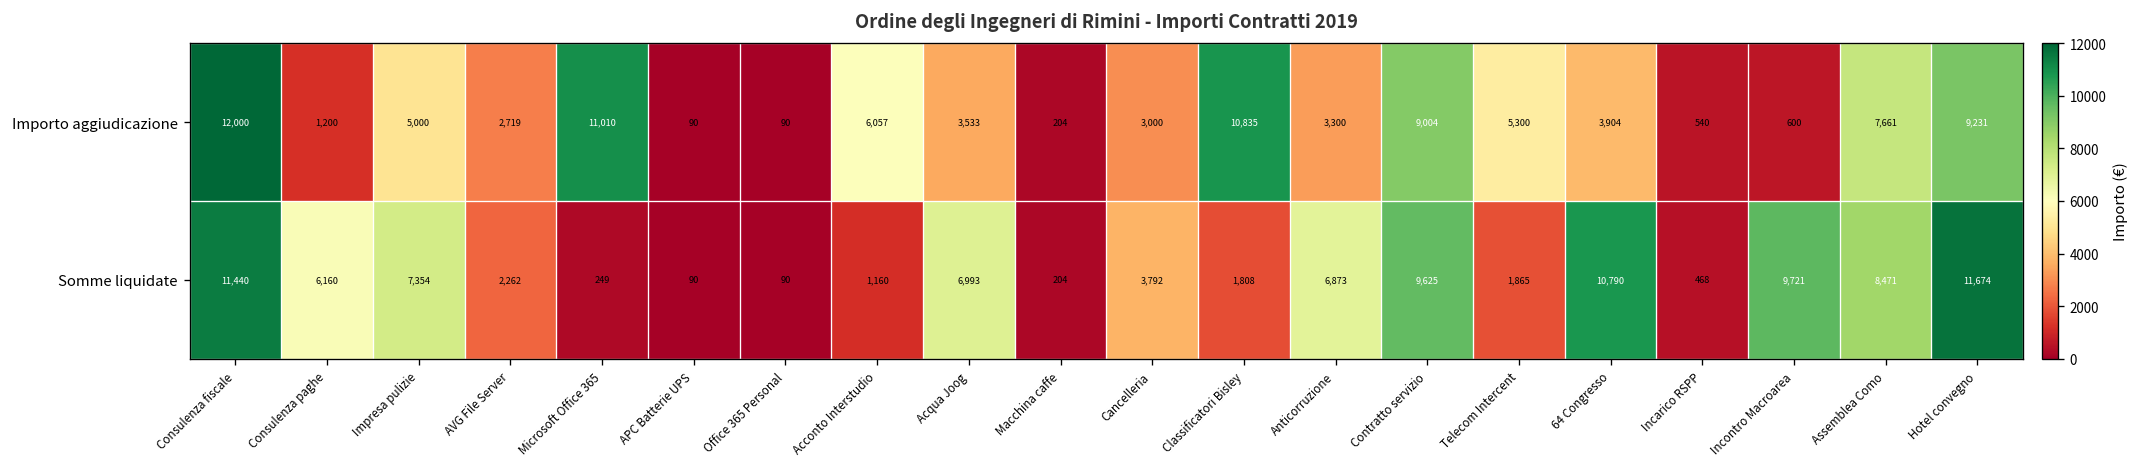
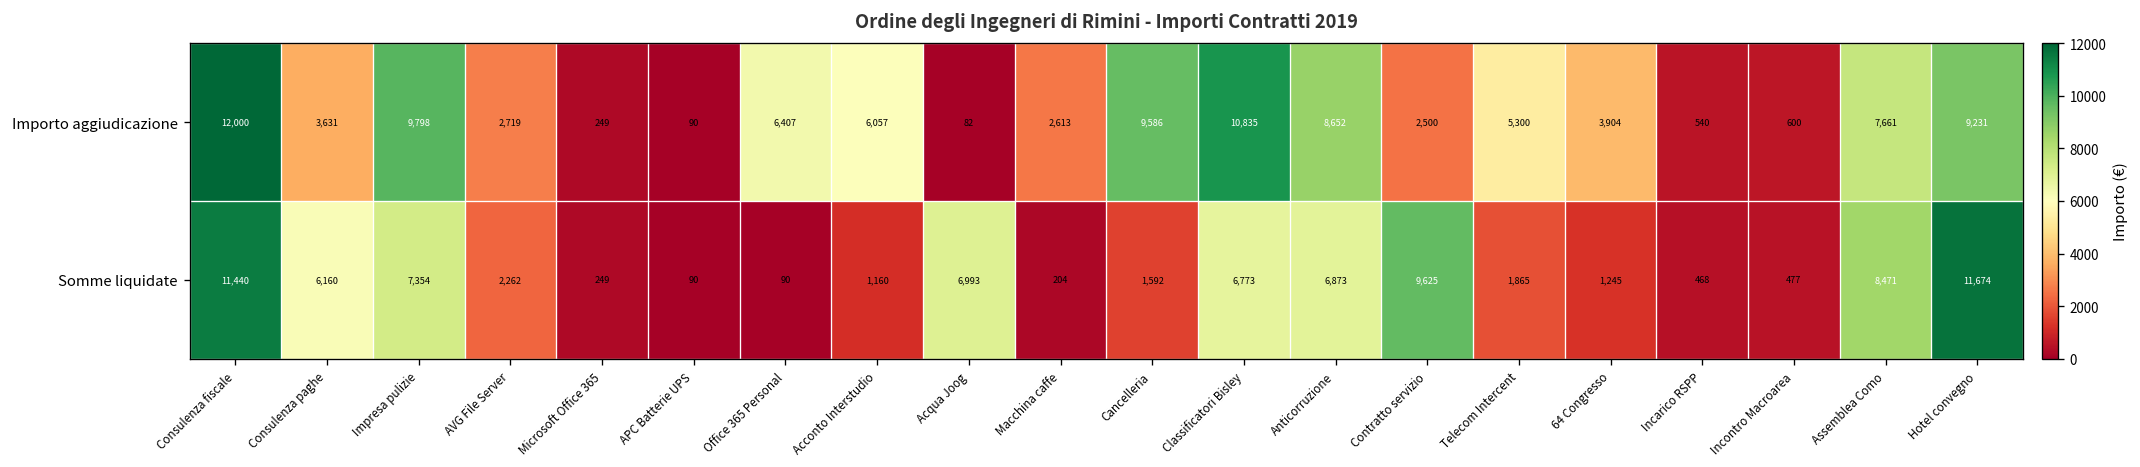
  {
    "Importo aggiudicazione": {
      "Consulenza fiscale": "12,000",
-     "Consulenza paghe": "1,200",
-     "Impresa pulizie": "5,000",
+     "Consulenza paghe": "3,631",
+     "Impresa pulizie": "9,798",
      "AVG File Server": "2,719",
-     "Microsoft Office 365": "11,010",
+     "Microsoft Office 365": "249",
      "APC Batterie UPS": "90",
-     "Office 365 Personal": "90",
+     "Office 365 Personal": "6,407",
      "Acconto Interstudio": "6,057",
-     "Acqua Joog": "3,533",
-     "Macchina caffe": "204",
-     "Cancelleria": "3,000",
+     "Acqua Joog": "82",
+     "Macchina caffe": "2,613",
+     "Cancelleria": "9,586",
      "Classificatori Bisley": "10,835",
-     "Anticorruzione": "3,300",
-     "Contratto servizio": "9,004",
+     "Anticorruzione": "8,652",
+     "Contratto servizio": "2,500",
      "Telecom Intercent": "5,300",
      "64 Congresso": "3,904",
      "Incarico RSPP": "540",
      "Incontro Macroarea": "600",
      "Assemblea Como": "7,661",
      "Hotel convegno": "9,231"
    },
    "Somme liquidate": {
      "Consulenza fiscale": "11,440",
      "Consulenza paghe": "6,160",
      "Impresa pulizie": "7,354",
      "AVG File Server": "2,262",
      "Microsoft Office 365": "249",
      "APC Batterie UPS": "90",
      "Office 365 Personal": "90",
      "Acconto Interstudio": "1,160",
      "Acqua Joog": "6,993",
      "Macchina caffe": "204",
-     "Cancelleria": "3,792",
-     "Classificatori Bisley": "1,808",
+     "Cancelleria": "1,592",
+     "Classificatori Bisley": "6,773",
      "Anticorruzione": "6,873",
      "Contratto servizio": "9,625",
      "Telecom Intercent": "1,865",
-     "64 Congresso": "10,790",
+     "64 Congresso": "1,245",
      "Incarico RSPP": "468",
-     "Incontro Macroarea": "9,721",
+     "Incontro Macroarea": "477",
      "Assemblea Como": "8,471",
      "Hotel convegno": "11,674"
    }
  }
